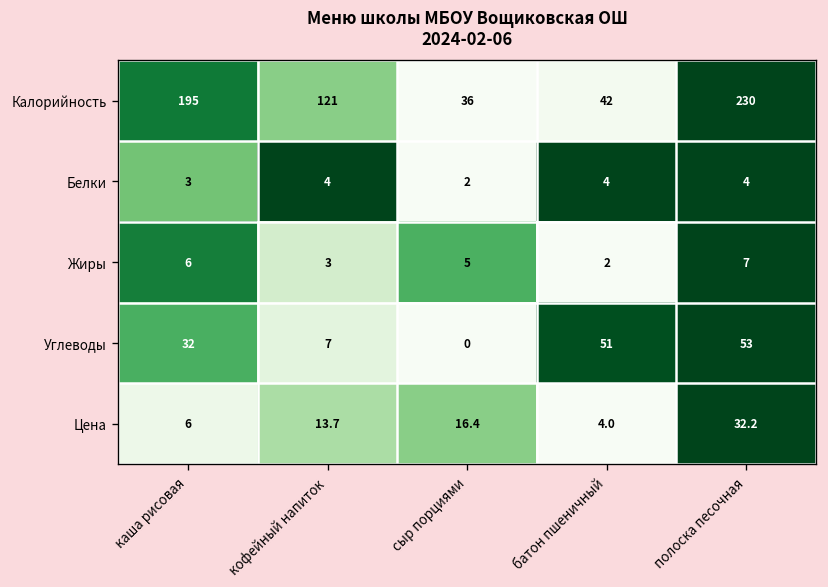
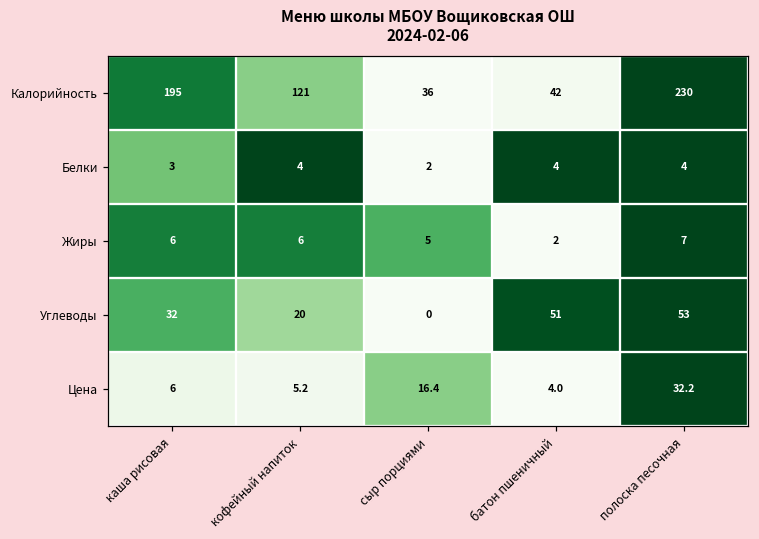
  {
    "Калорийность": {
      "каша рисовая": 195,
      "кофейный напиток": 121,
      "сыр порциями": 36,
      "батон пшеничный": 42,
      "полоска песочная": 230
    },
    "Белки": {
      "каша рисовая": 3,
      "кофейный напиток": 4,
      "сыр порциями": 2,
      "батон пшеничный": 4,
      "полоска песочная": 4
    },
    "Жиры": {
      "каша рисовая": 6,
-     "кофейный напиток": 3,
+     "кофейный напиток": 6,
      "сыр порциями": 5,
      "батон пшеничный": 2,
      "полоска песочная": 7
    },
    "Углеводы": {
      "каша рисовая": 32,
-     "кофейный напиток": 7,
+     "кофейный напиток": 20,
      "сыр порциями": 0,
      "батон пшеничный": 51,
      "полоска песочная": 53
    },
    "Цена": {
      "каша рисовая": 6,
-     "кофейный напиток": 13.7,
+     "кофейный напиток": 5.2,
      "сыр порциями": 16.4,
      "батон пшеничный": 4.0,
      "полоска песочная": 32.2
    }
  }
